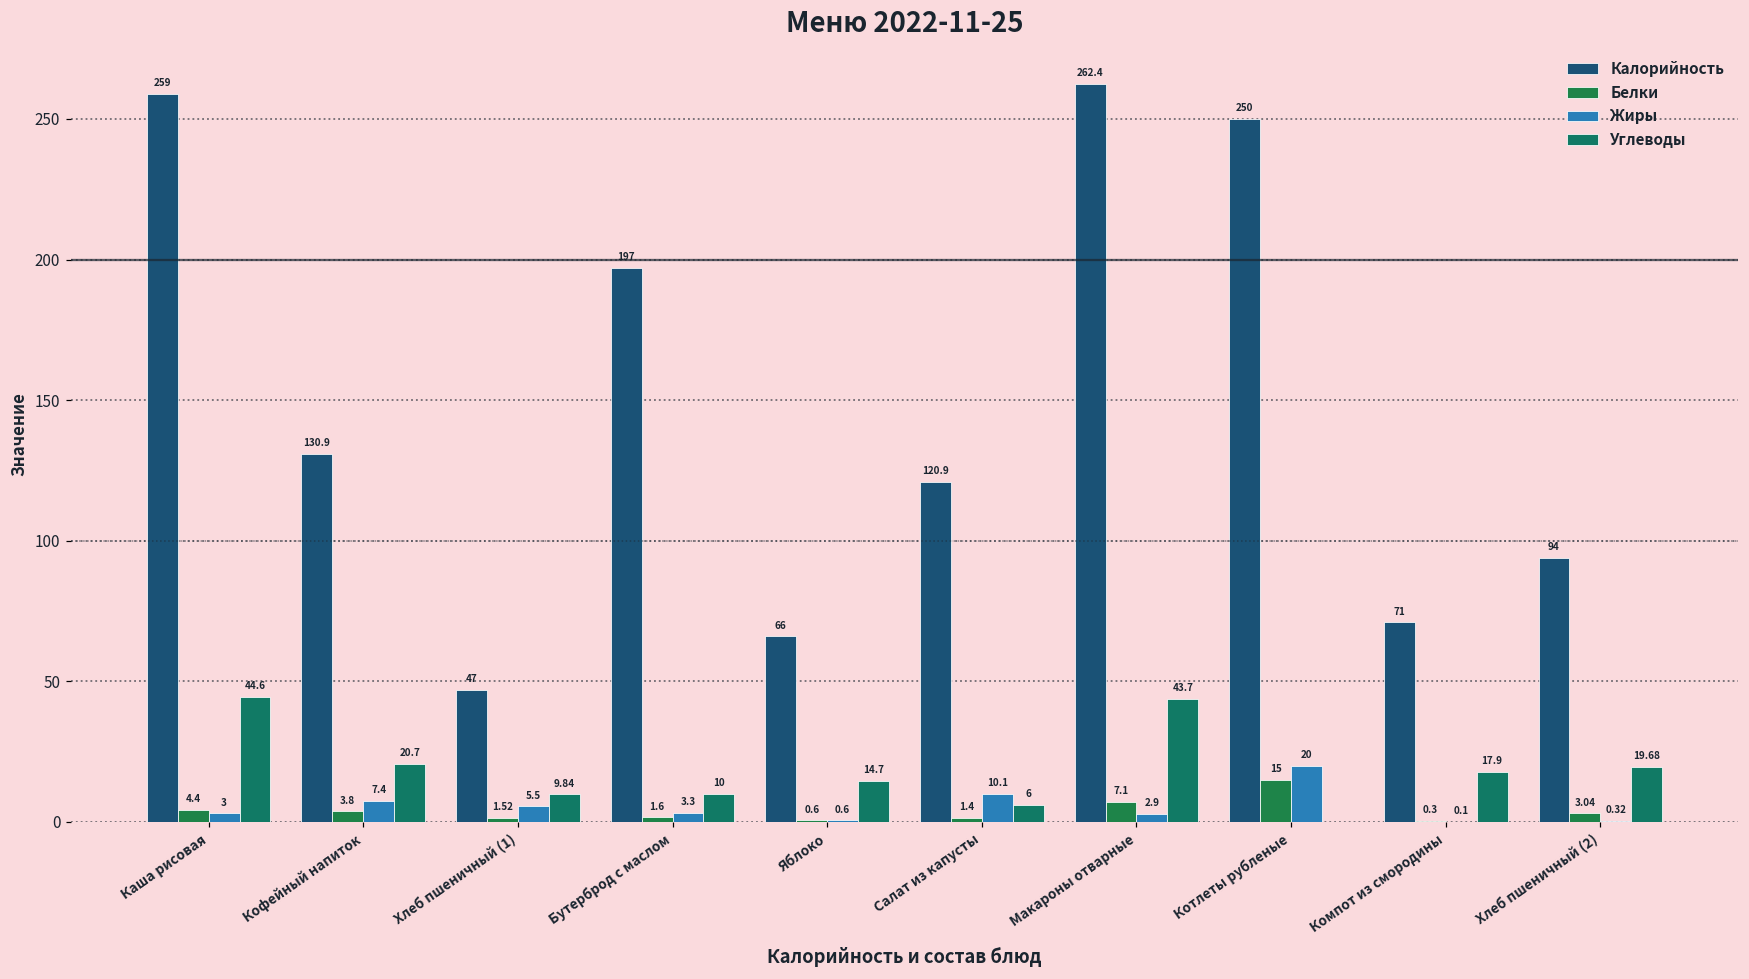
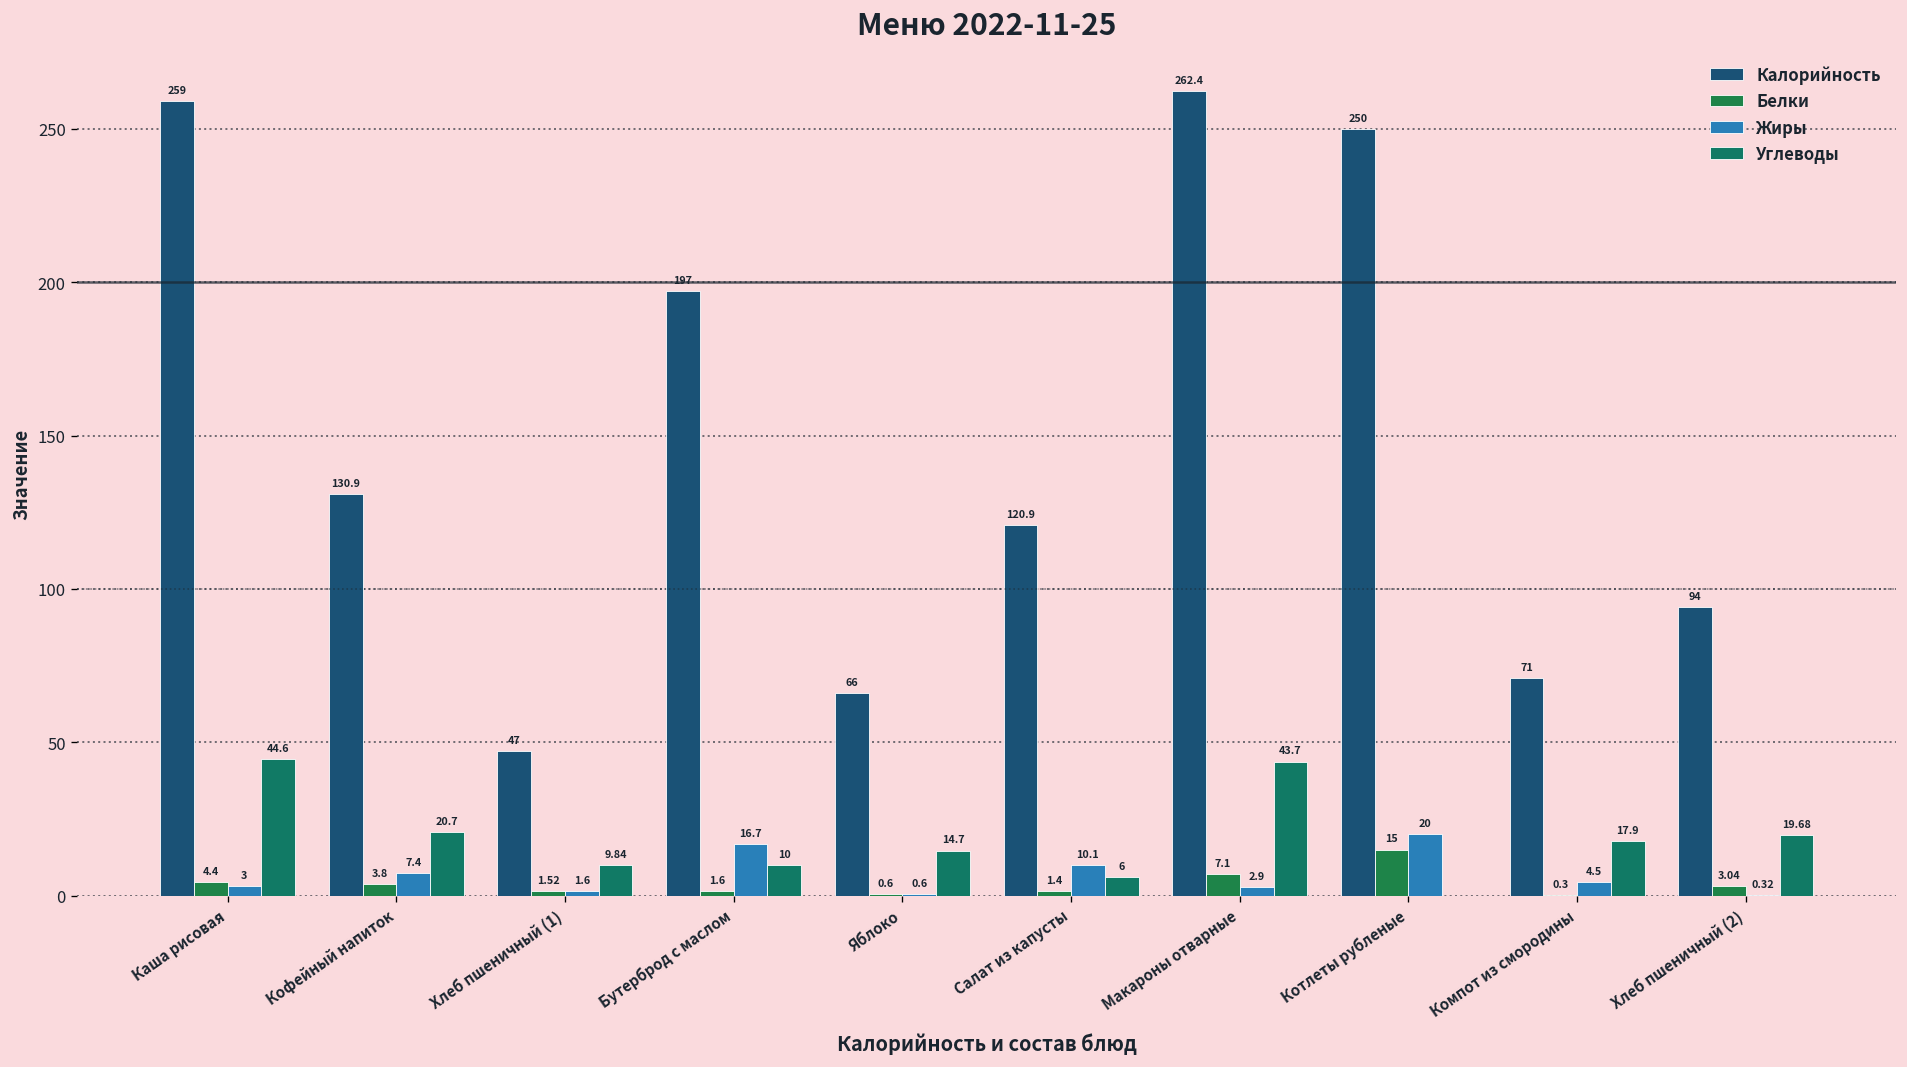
  {
    "Жиры": {
      "Каша рисовая": 3,
      "Кофейный напиток": 7.4,
-     "Хлеб пшеничный (1)": 5.5,
-     "Бутерброд с маслом": 3.3,
+     "Хлеб пшеничный (1)": 1.6,
+     "Бутерброд с маслом": 16.7,
      "Яблоко": 0.6,
      "Салат из капусты": 10.1,
      "Макароны отварные": 2.9,
      "Котлеты рубленые": 20,
-     "Компот из смородины": 0.1,
+     "Компот из смородины": 4.5,
      "Хлеб пшеничный (2)": 0.32
    }
  }
